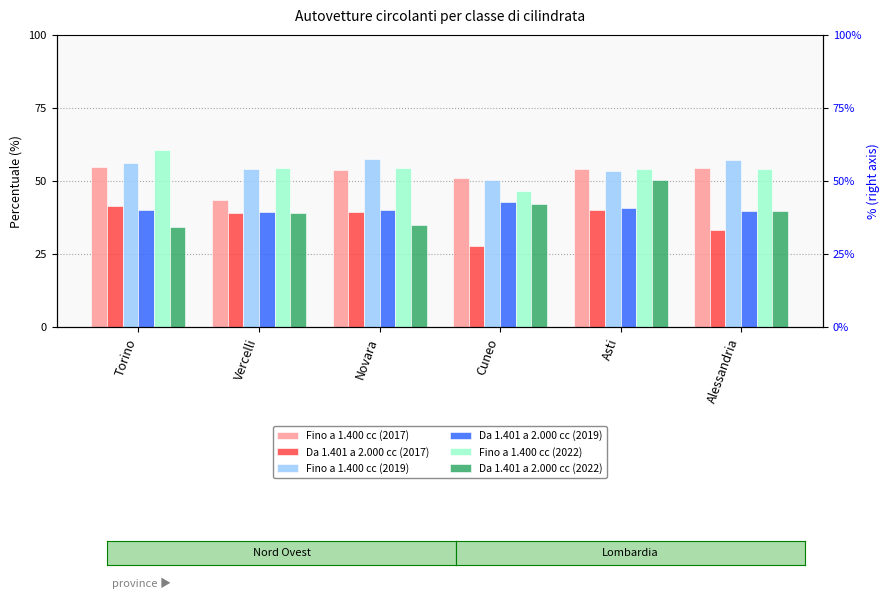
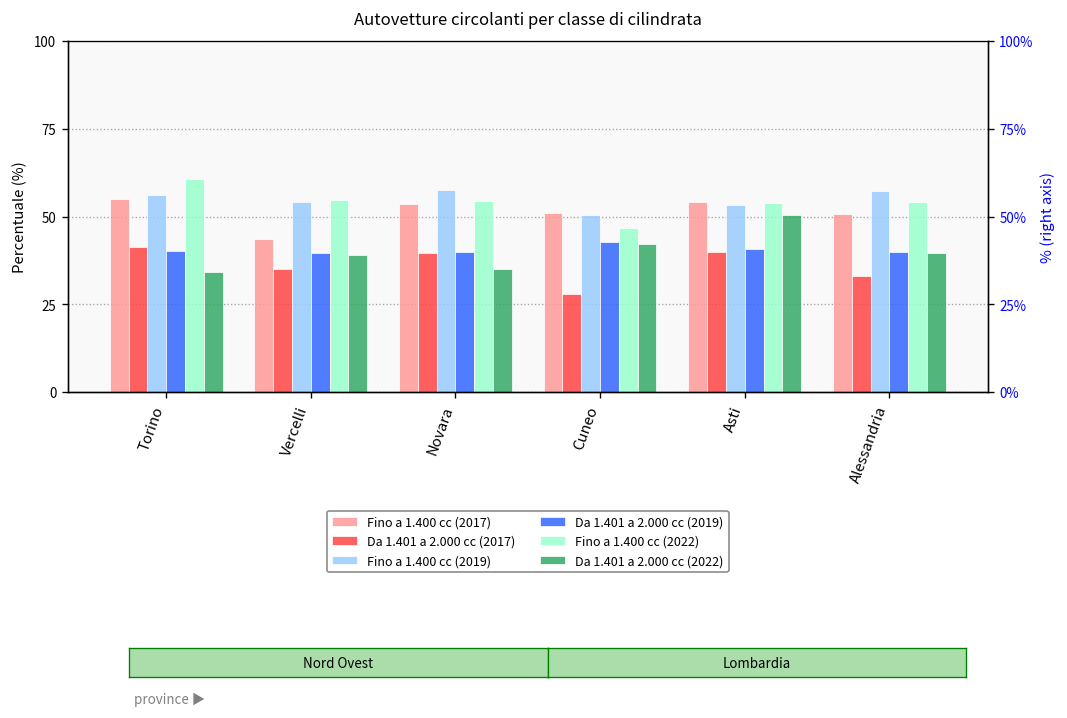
  {
    "Fino a 1.400 cc (2017)": {
      "Torino": 55,
      "Vercelli": 44,
      "Novara": 54,
      "Cuneo": 51,
      "Asti": 54,
-     "Alessandria": 55
+     "Alessandria": 51
    },
    "Da 1.401 a 2.000 cc (2017)": {
      "Torino": 41,
-     "Vercelli": 39,
+     "Vercelli": 35,
      "Novara": 40,
      "Cuneo": 28,
      "Asti": 40,
      "Alessandria": 33
    },
    "Fino a 1.400 cc (2019)": {
      "Torino": 56,
      "Vercelli": 54,
      "Novara": 58,
      "Cuneo": 51,
      "Asti": 53,
      "Alessandria": 57
    },
    "Da 1.401 a 2.000 cc (2019)": {
      "Torino": 40,
      "Vercelli": 40,
      "Novara": 40,
      "Cuneo": 43,
      "Asti": 41,
      "Alessandria": 40
    },
    "Fino a 1.400 cc (2022)": {
      "Torino": 61,
      "Vercelli": 55,
      "Novara": 54,
      "Cuneo": 47,
      "Asti": 54,
      "Alessandria": 54
    },
    "Da 1.401 a 2.000 cc (2022)": {
      "Torino": 34,
      "Vercelli": 39,
      "Novara": 35,
      "Cuneo": 42,
      "Asti": 51,
      "Alessandria": 40
    }
  }
